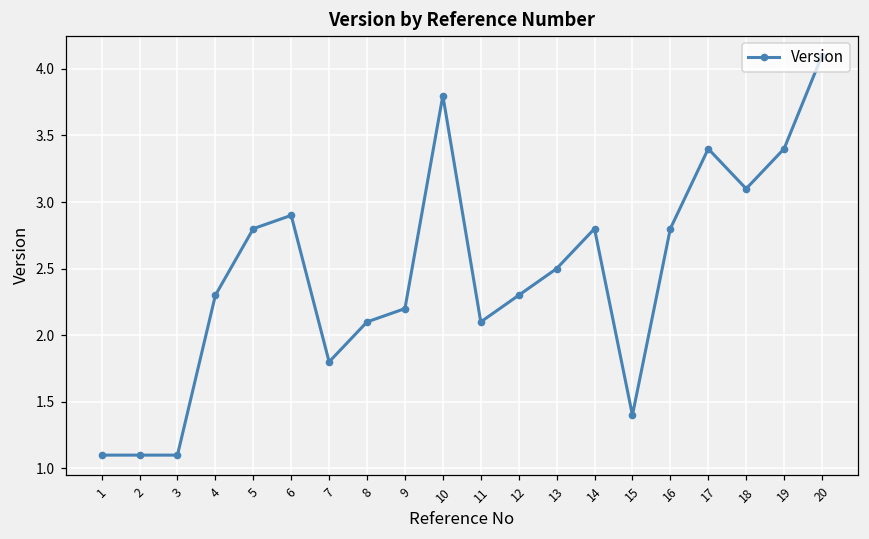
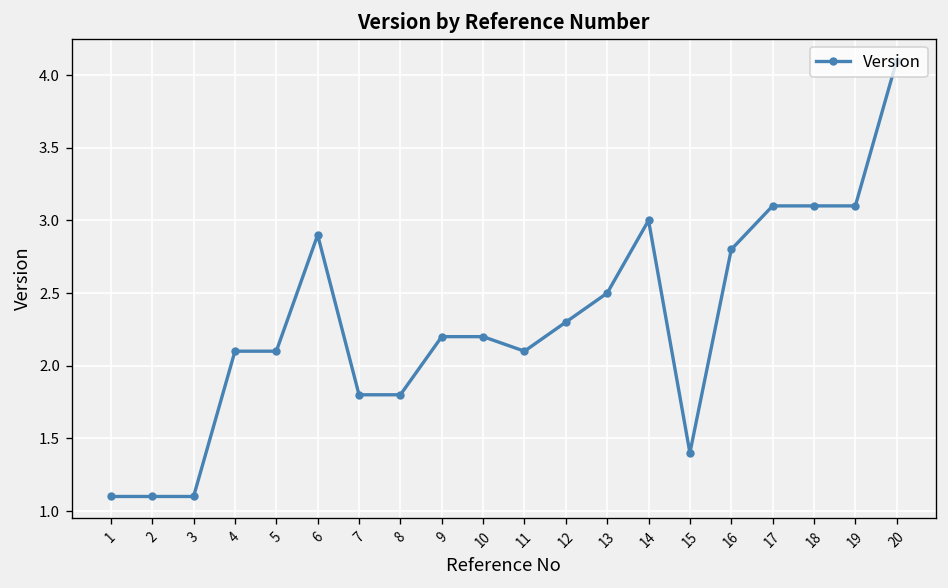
  {
    "1": 1.1,
    "2": 1.1,
    "3": 1.1,
-   "4": 2.3,
-   "5": 2.8,
+   "4": 2.1,
+   "5": 2.1,
    "6": 2.9,
    "7": 1.8,
-   "8": 2.1,
+   "8": 1.8,
    "9": 2.2,
-   "10": 3.8,
+   "10": 2.2,
    "11": 2.1,
    "12": 2.3,
    "13": 2.5,
-   "14": 2.8,
+   "14": 3.0,
    "15": 1.4,
    "16": 2.8,
-   "17": 3.4,
+   "17": 3.1,
    "18": 3.1,
-   "19": 3.4
+   "19": 3.1
  }
